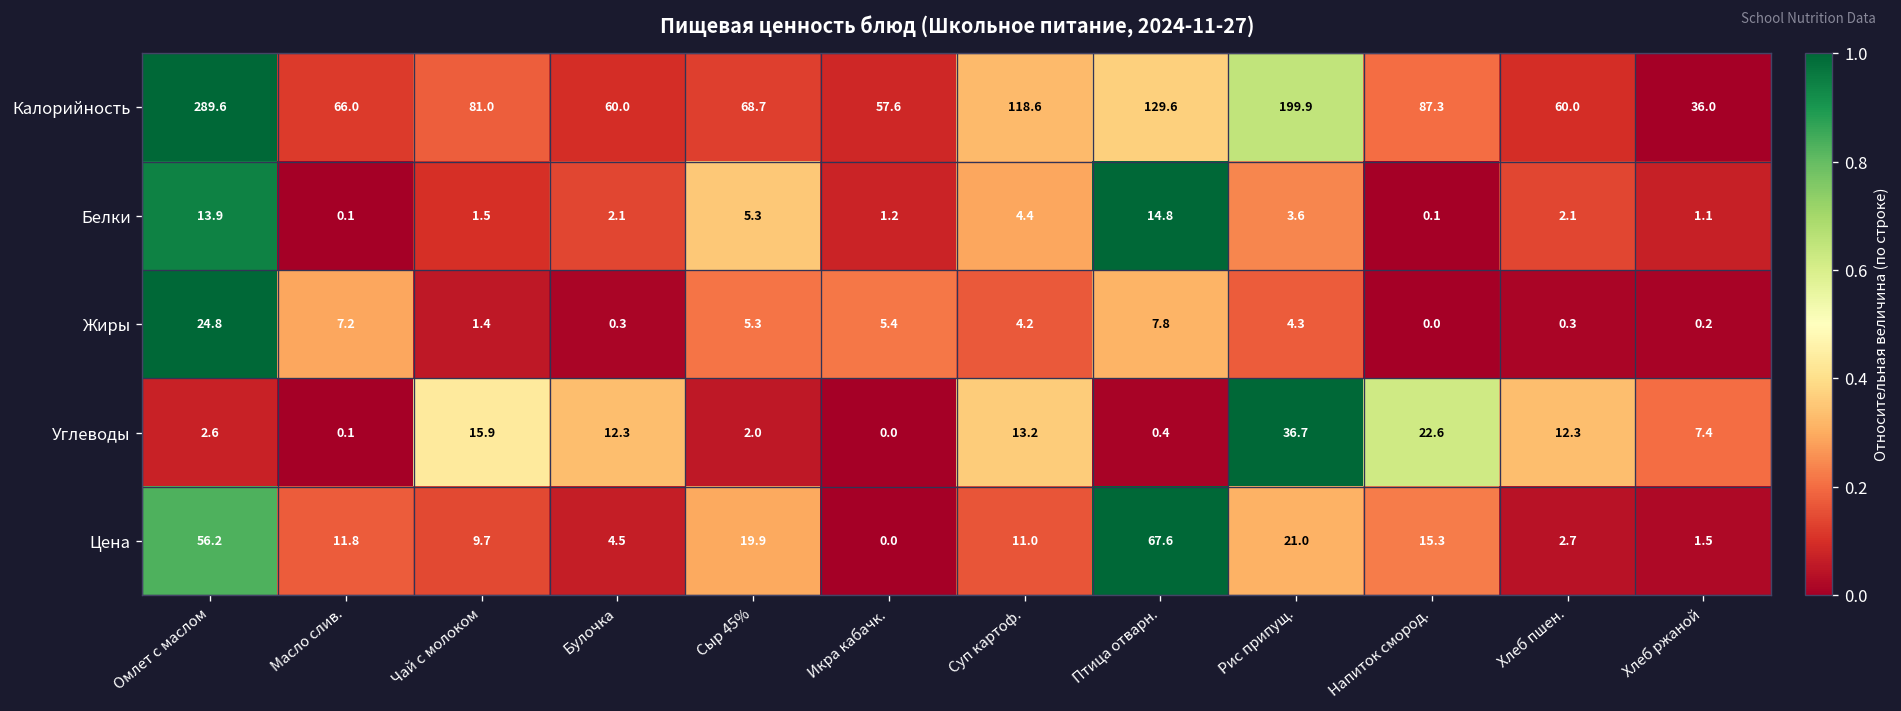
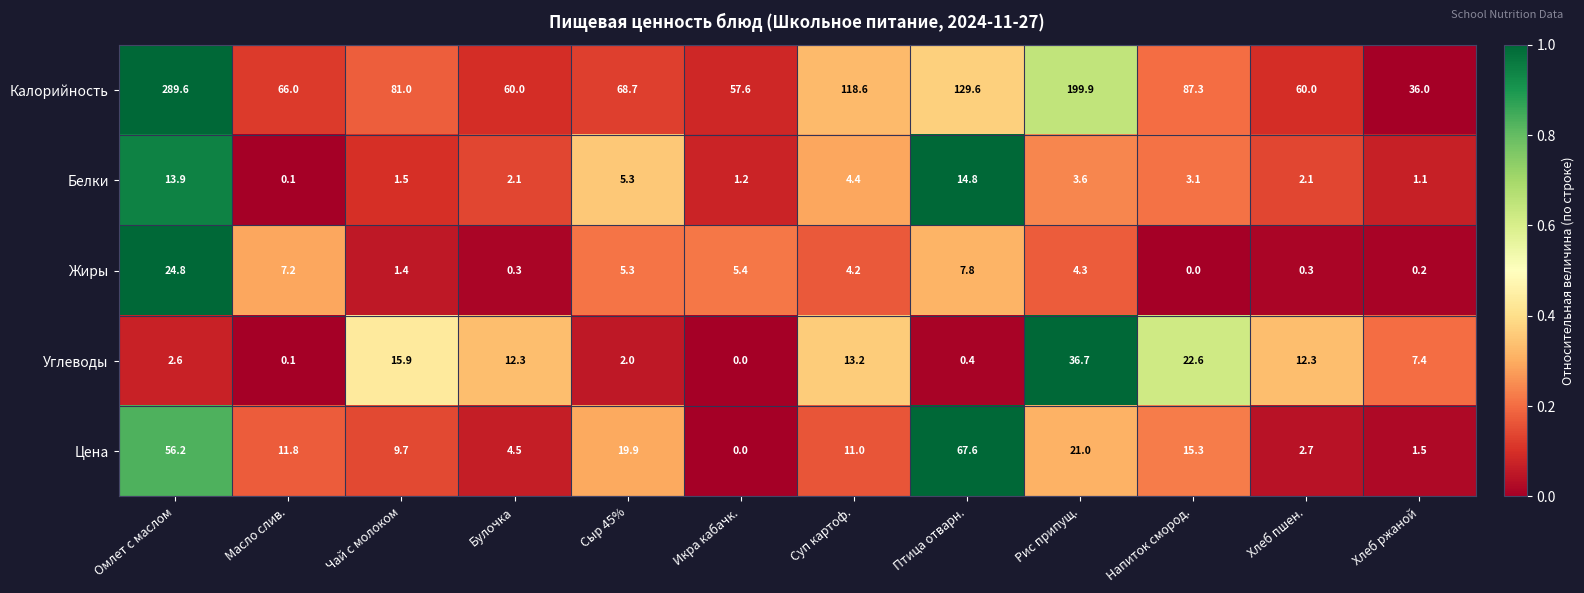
  {
    "Калорийность": {
      "Омлет с маслом": 289.6,
      "Масло слив.": 66.0,
      "Чай с молоком": 81.0,
      "Булочка": 60.0,
      "Сыр 45%": 68.7,
      "Икра кабачк.": 57.6,
      "Суп картоф.": 118.6,
      "Птица отварн.": 129.6,
      "Рис припущ.": 199.9,
      "Напиток смород.": 87.3,
      "Хлеб пшен.": 60.0,
      "Хлеб ржаной": 36.0
    },
    "Белки": {
      "Омлет с маслом": 13.9,
      "Масло слив.": 0.1,
      "Чай с молоком": 1.5,
      "Булочка": 2.1,
      "Сыр 45%": 5.3,
      "Икра кабачк.": 1.2,
      "Суп картоф.": 4.4,
      "Птица отварн.": 14.8,
      "Рис припущ.": 3.6,
-     "Напиток смород.": 0.1,
+     "Напиток смород.": 3.1,
      "Хлеб пшен.": 2.1,
      "Хлеб ржаной": 1.1
    },
    "Жиры": {
      "Омлет с маслом": 24.8,
      "Масло слив.": 7.2,
      "Чай с молоком": 1.4,
      "Булочка": 0.3,
      "Сыр 45%": 5.3,
      "Икра кабачк.": 5.4,
      "Суп картоф.": 4.2,
      "Птица отварн.": 7.8,
      "Рис припущ.": 4.3,
      "Напиток смород.": 0.0,
      "Хлеб пшен.": 0.3,
      "Хлеб ржаной": 0.2
    },
    "Углеводы": {
      "Омлет с маслом": 2.6,
      "Масло слив.": 0.1,
      "Чай с молоком": 15.9,
      "Булочка": 12.3,
      "Сыр 45%": 2.0,
      "Икра кабачк.": 0.0,
      "Суп картоф.": 13.2,
      "Птица отварн.": 0.4,
      "Рис припущ.": 36.7,
      "Напиток смород.": 22.6,
      "Хлеб пшен.": 12.3,
      "Хлеб ржаной": 7.4
    },
    "Цена": {
      "Омлет с маслом": 56.2,
      "Масло слив.": 11.8,
      "Чай с молоком": 9.7,
      "Булочка": 4.5,
      "Сыр 45%": 19.9,
      "Икра кабачк.": 0.0,
      "Суп картоф.": 11.0,
      "Птица отварн.": 67.6,
      "Рис припущ.": 21.0,
      "Напиток смород.": 15.3,
      "Хлеб пшен.": 2.7,
      "Хлеб ржаной": 1.5
    }
  }
